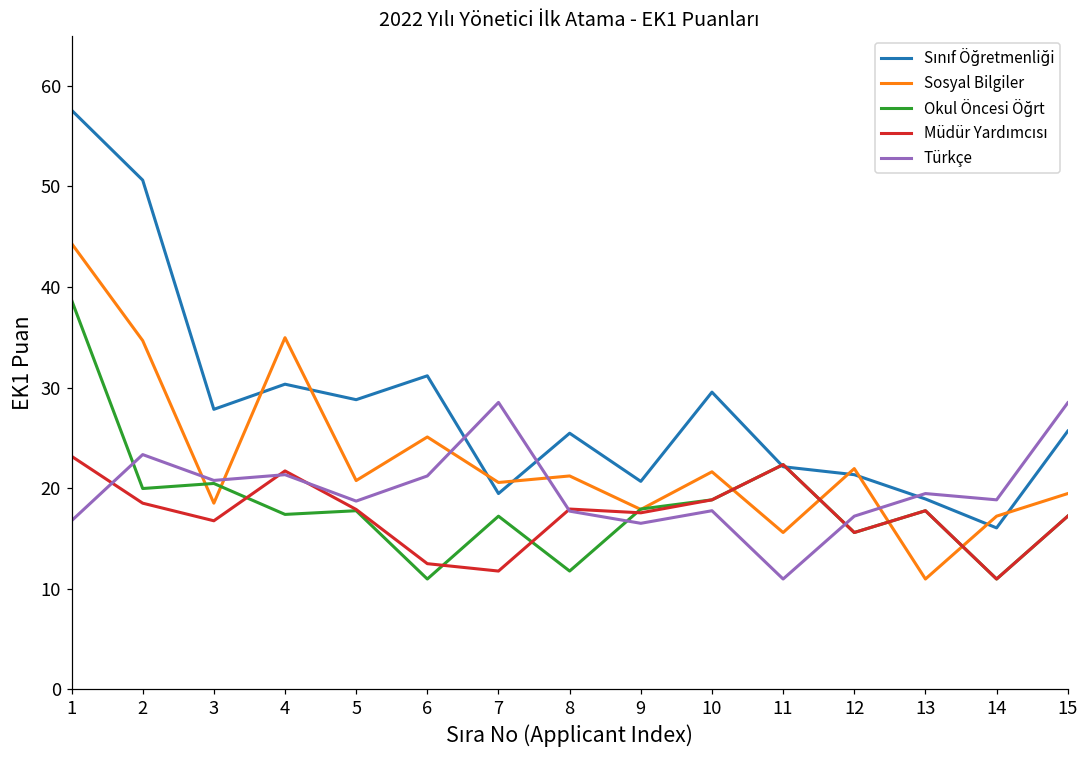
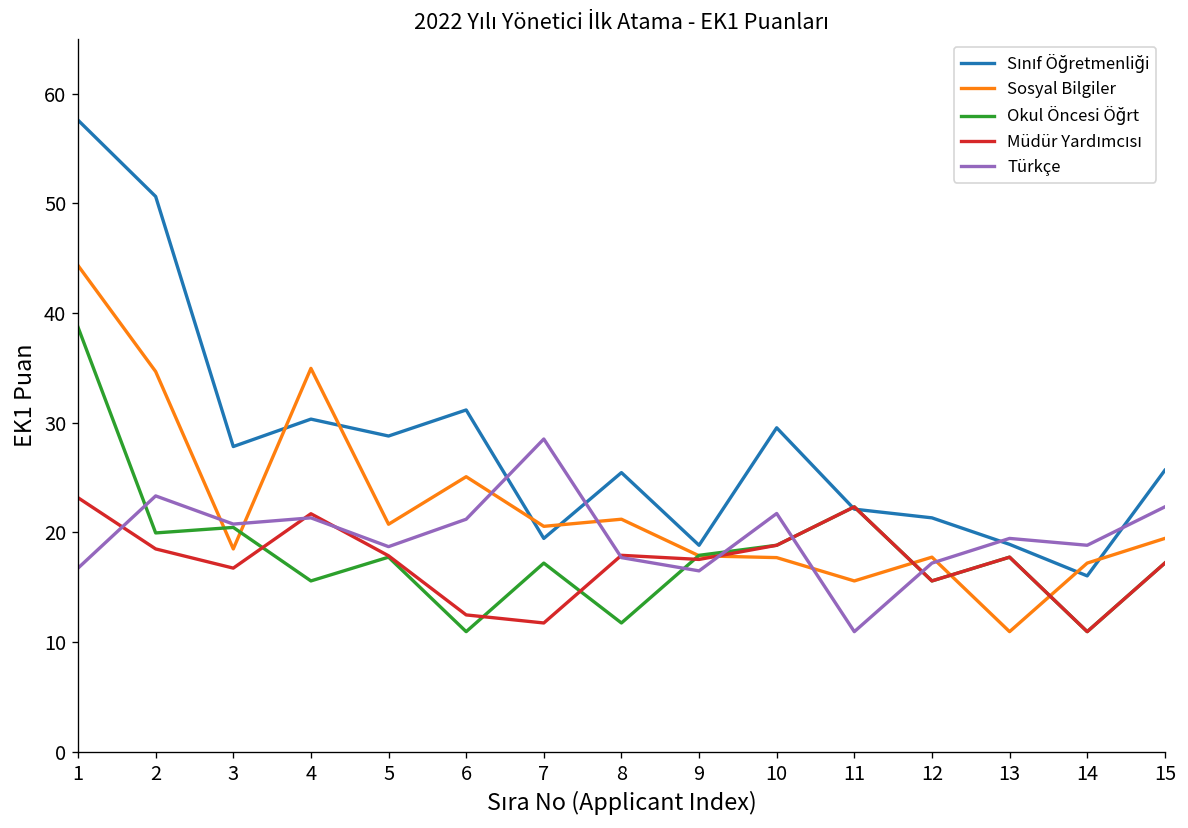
  {
    "Sınıf Öğretmenliği": {
      "1": 58,
      "2": 51,
      "3": 28,
      "4": 30,
      "5": 29,
      "6": 31,
      "7": 19,
      "8": 25,
-     "9": 21,
+     "9": 19,
      "10": 30,
      "12": 21,
      "13": 19,
      "14": 16,
      "15": 26
    },
    "Sosyal Bilgiler": {
      "1": 44,
      "2": 35,
      "3": 19,
      "4": 35,
      "5": 21,
      "6": 25,
      "7": 21,
      "8": 21,
-     "10": 22,
+     "10": 18,
      "11": 16,
-     "12": 22,
+     "12": 18,
      "13": 11,
      "14": 17,
      "15": 19
    },
    "Okul Öncesi Öğrt": {
      "1": 39,
      "2": 20,
      "3": 20,
-     "4": 17,
+     "4": 16,
      "6": 11,
      "7": 17,
      "8": 12
    },
    "Müdür Yardımcısı": {
      "1": 23,
      "2": 19,
      "3": 17,
      "4": 22,
      "6": 12,
      "7": 12,
      "9": 18
    },
    "Türkçe": {
      "1": 17,
      "2": 23,
      "3": 21,
      "4": 21,
      "5": 19,
      "6": 21,
      "7": 29,
      "9": 16,
-     "10": 18,
+     "10": 22,
      "11": 11,
      "12": 17,
      "13": 19,
      "14": 19,
-     "15": 28
+     "15": 22
    }
  }
